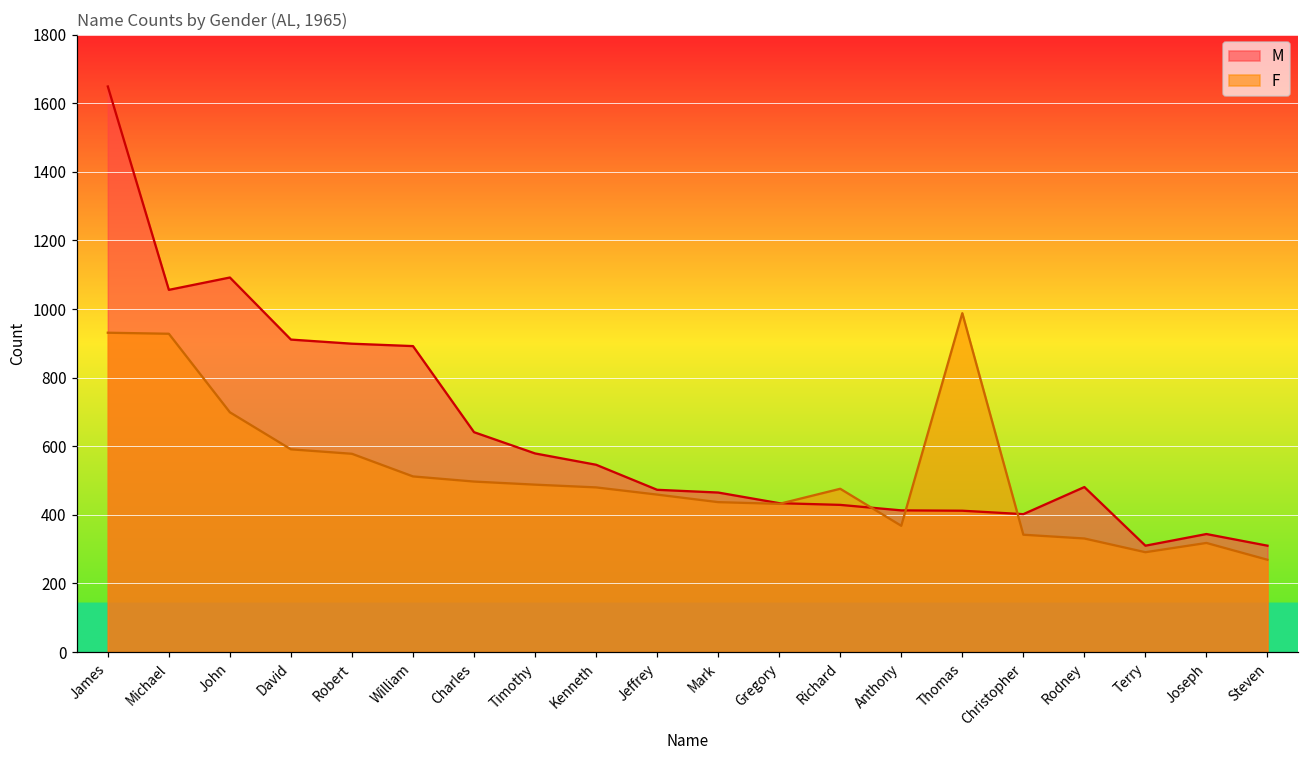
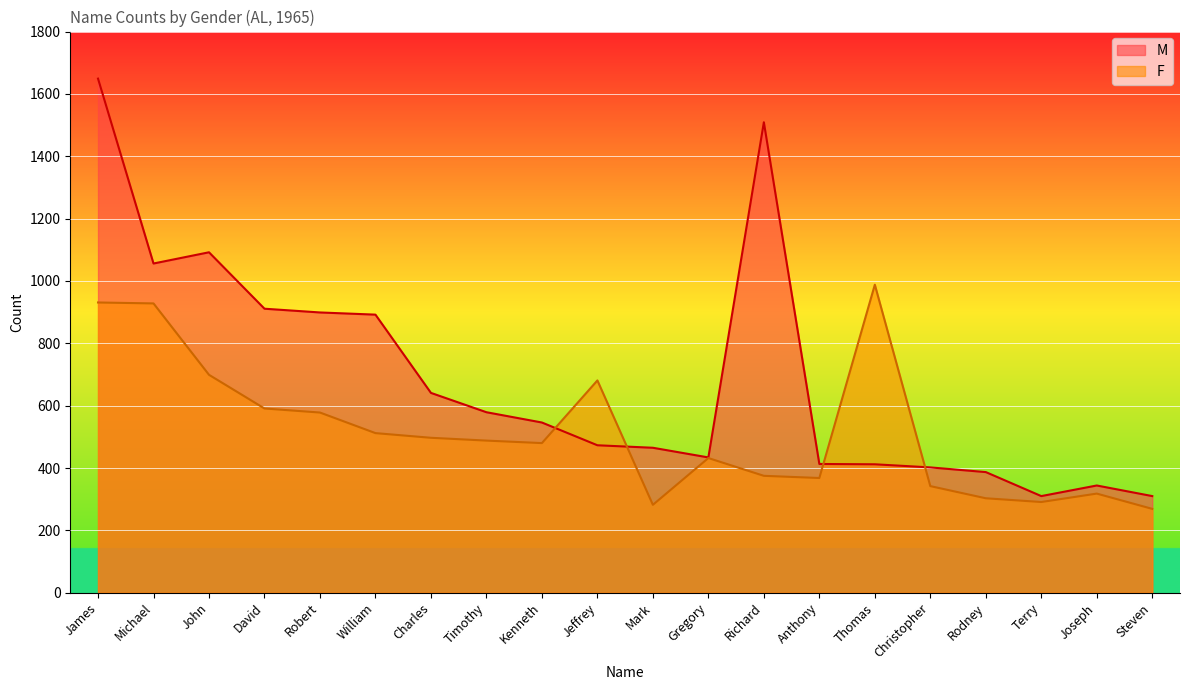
  {
    "M": {
      "James": 1650,
      "Michael": 1060,
      "John": 1090,
      "David": 910,
      "Robert": 900,
      "William": 890,
      "Charles": 640,
      "Timothy": 580,
      "Kenneth": 550,
      "Jeffrey": 470,
      "Mark": 470,
-     "Richard": 430,
+     "Richard": 1510,
      "Anthony": 410,
      "Thomas": 410,
      "Christopher": 400,
-     "Rodney": 480,
+     "Rodney": 390,
      "Terry": 310,
      "Joseph": 340,
      "Steven": 310
    },
    "F": {
      "James": 930,
      "Michael": 930,
      "John": 700,
      "David": 590,
      "Robert": 580,
      "William": 510,
      "Charles": 500,
      "Timothy": 490,
      "Kenneth": 480,
-     "Jeffrey": 460,
-     "Mark": 440,
-     "Richard": 480,
+     "Jeffrey": 680,
+     "Mark": 280,
+     "Richard": 380,
      "Anthony": 370,
      "Thomas": 990,
      "Christopher": 340,
-     "Rodney": 330,
+     "Rodney": 300,
      "Terry": 290,
      "Joseph": 320,
      "Steven": 270
    }
  }
